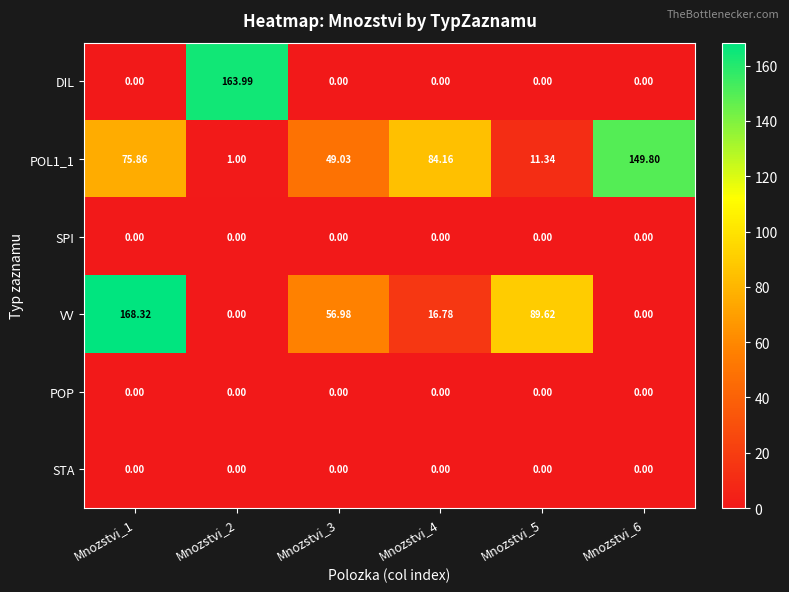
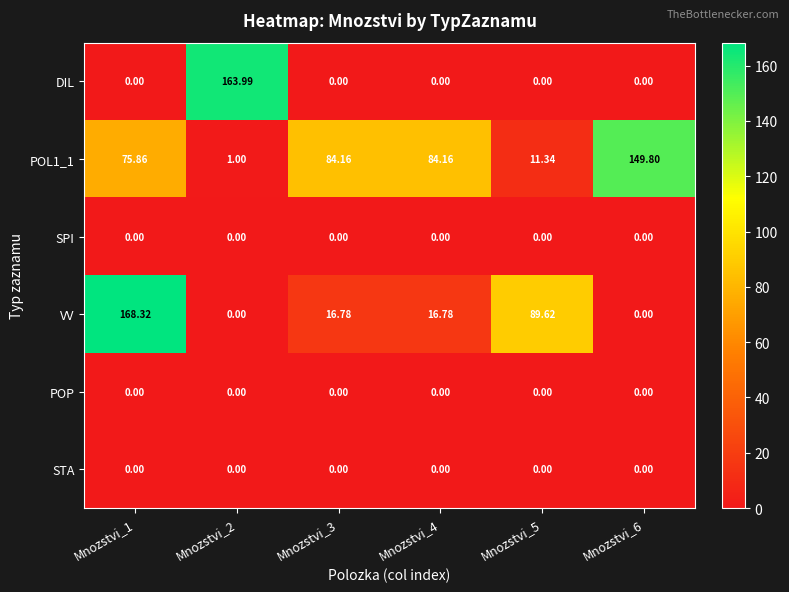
  {
    "DIL": {
      "Mnozstvi_1": 0.00,
      "Mnozstvi_2": 163.99,
      "Mnozstvi_3": 0.00,
      "Mnozstvi_4": 0.00,
      "Mnozstvi_5": 0.00,
      "Mnozstvi_6": 0.00
    },
    "POL1_1": {
      "Mnozstvi_1": 75.86,
      "Mnozstvi_2": 1.00,
-     "Mnozstvi_3": 49.03,
+     "Mnozstvi_3": 84.16,
      "Mnozstvi_4": 84.16,
      "Mnozstvi_5": 11.34,
      "Mnozstvi_6": 149.80
    },
    "SPI": {
      "Mnozstvi_1": 0.00,
      "Mnozstvi_2": 0.00,
      "Mnozstvi_3": 0.00,
      "Mnozstvi_4": 0.00,
      "Mnozstvi_5": 0.00,
      "Mnozstvi_6": 0.00
    },
    "VV": {
      "Mnozstvi_1": 168.32,
      "Mnozstvi_2": 0.00,
-     "Mnozstvi_3": 56.98,
+     "Mnozstvi_3": 16.78,
      "Mnozstvi_4": 16.78,
      "Mnozstvi_5": 89.62,
      "Mnozstvi_6": 0.00
    },
    "POP": {
      "Mnozstvi_1": 0.00,
      "Mnozstvi_2": 0.00,
      "Mnozstvi_3": 0.00,
      "Mnozstvi_4": 0.00,
      "Mnozstvi_5": 0.00,
      "Mnozstvi_6": 0.00
    },
    "STA": {
      "Mnozstvi_1": 0.00,
      "Mnozstvi_2": 0.00,
      "Mnozstvi_3": 0.00,
      "Mnozstvi_4": 0.00,
      "Mnozstvi_5": 0.00,
      "Mnozstvi_6": 0.00
    }
  }
